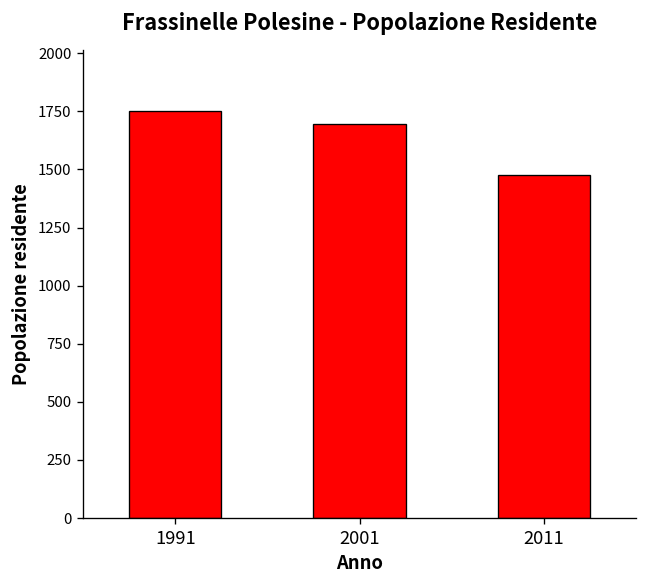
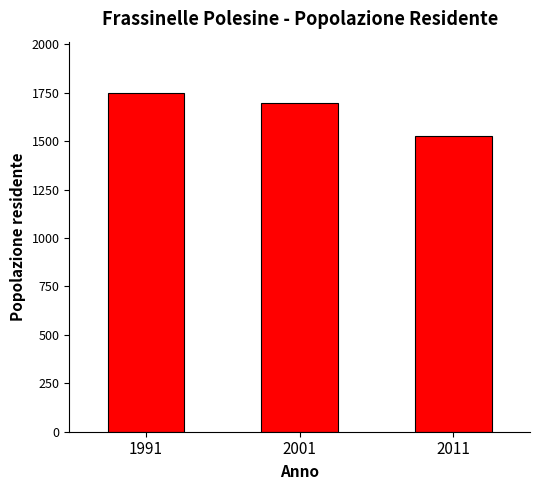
  {
    "1991": 1750,
    "2001": 1700,
-   "2011": 1480
+   "2011": 1530
  }
